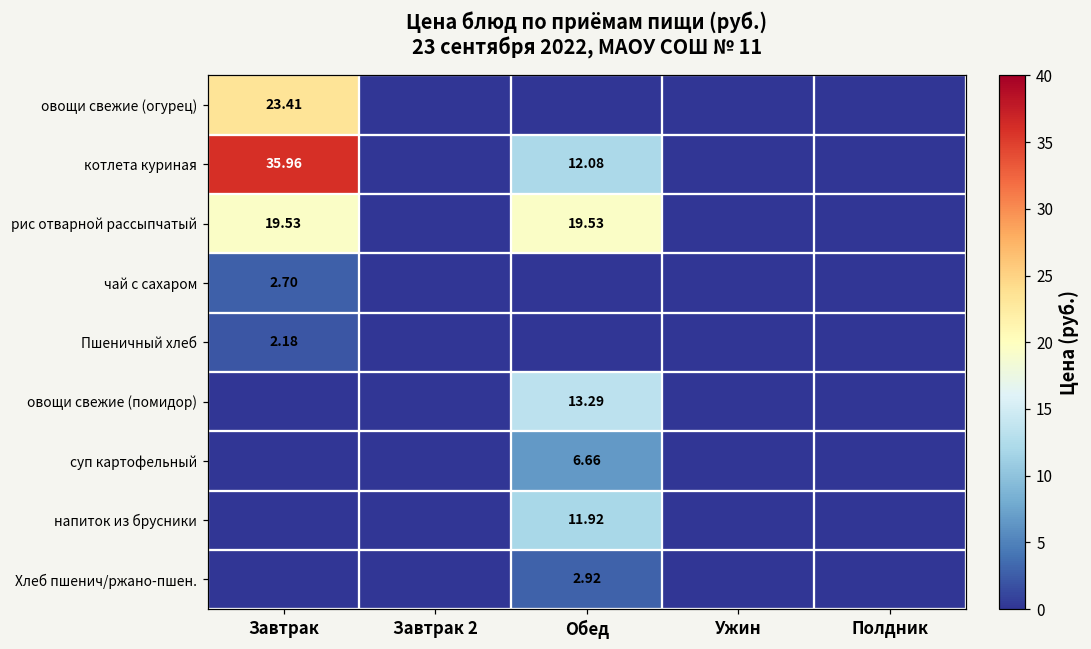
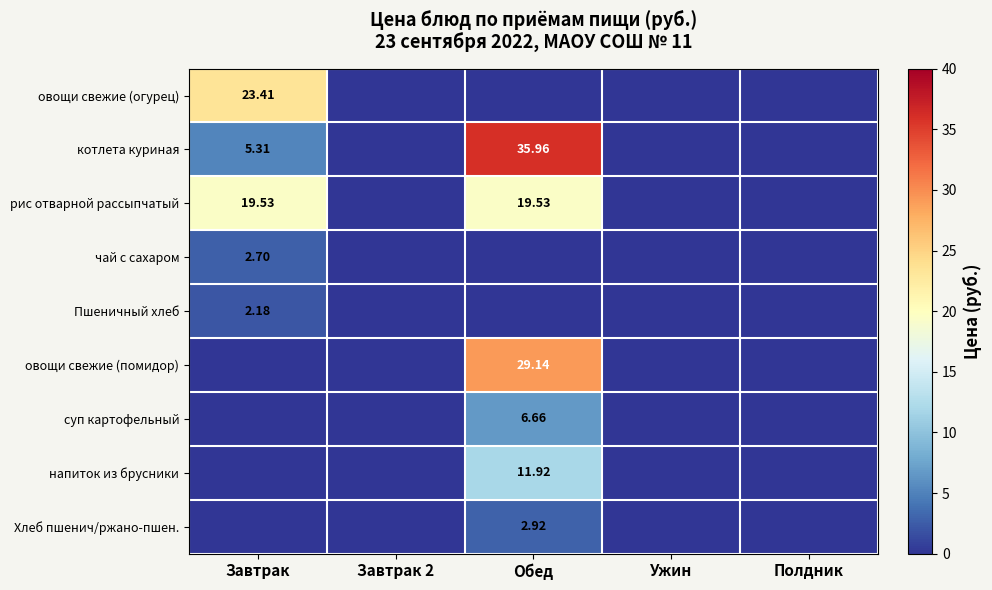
  {
    "овощи свежие (огурец)": {
      "Завтрак": 23.41
    },
    "котлета куриная": {
-     "Завтрак": 35.96,
-     "Обед": 12.08
+     "Завтрак": 5.31,
+     "Обед": 35.96
    },
    "рис отварной рассыпчатый": {
      "Завтрак": 19.53,
      "Обед": 19.53
    },
    "чай с сахаром": {
      "Завтрак": 2.70
    },
    "Пшеничный хлеб": {
      "Завтрак": 2.18
    },
    "овощи свежие (помидор)": {
-     "Обед": 13.29
+     "Обед": 29.14
    },
    "суп картофельный": {
      "Обед": 6.66
    },
    "напиток из брусники": {
      "Обед": 11.92
    },
    "Хлеб пшенич/ржано-пшен.": {
      "Обед": 2.92
    }
  }
